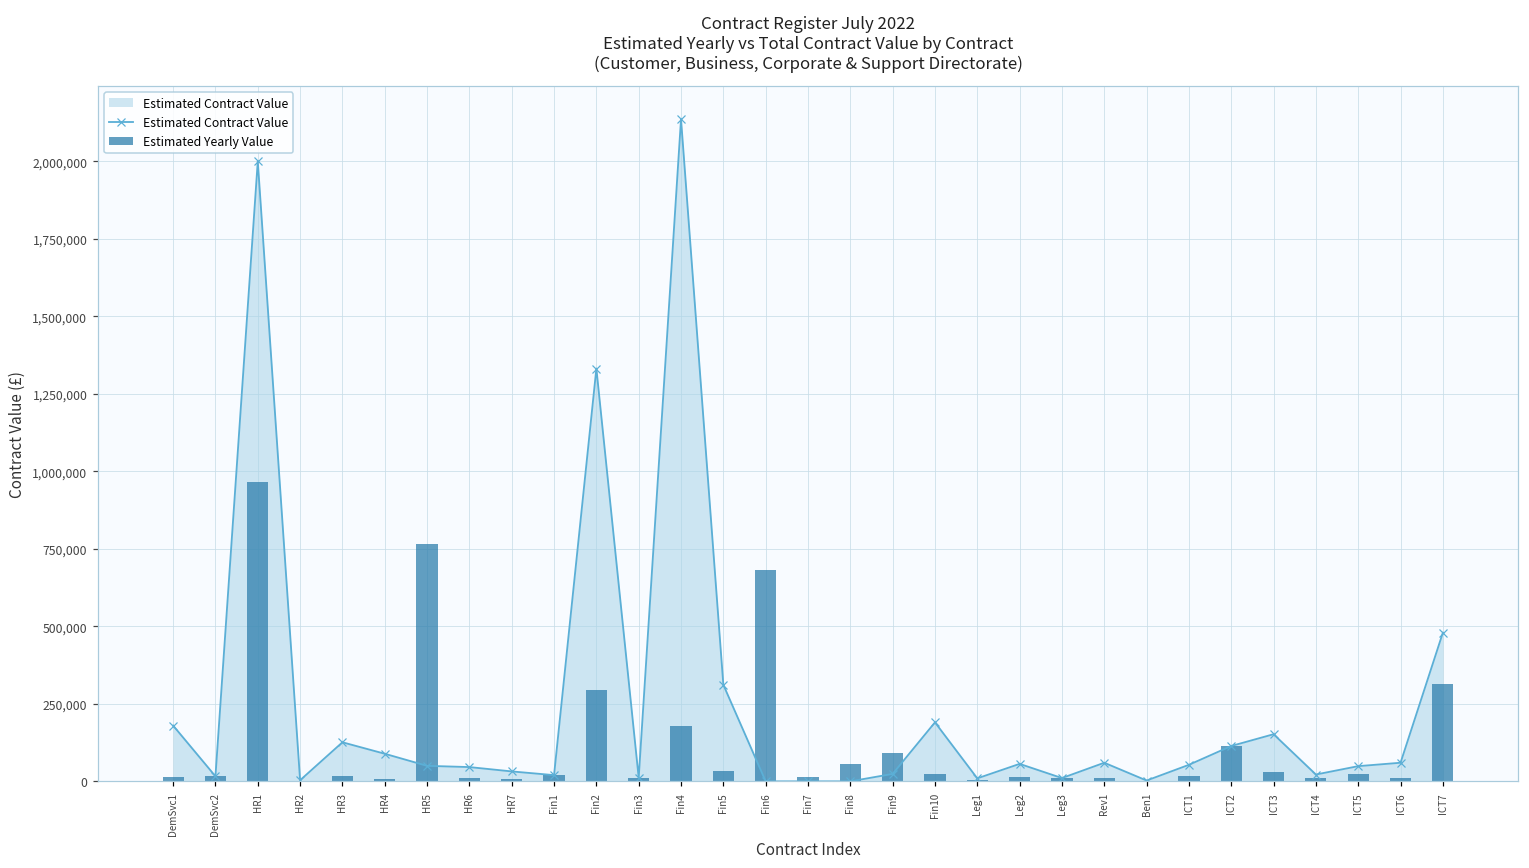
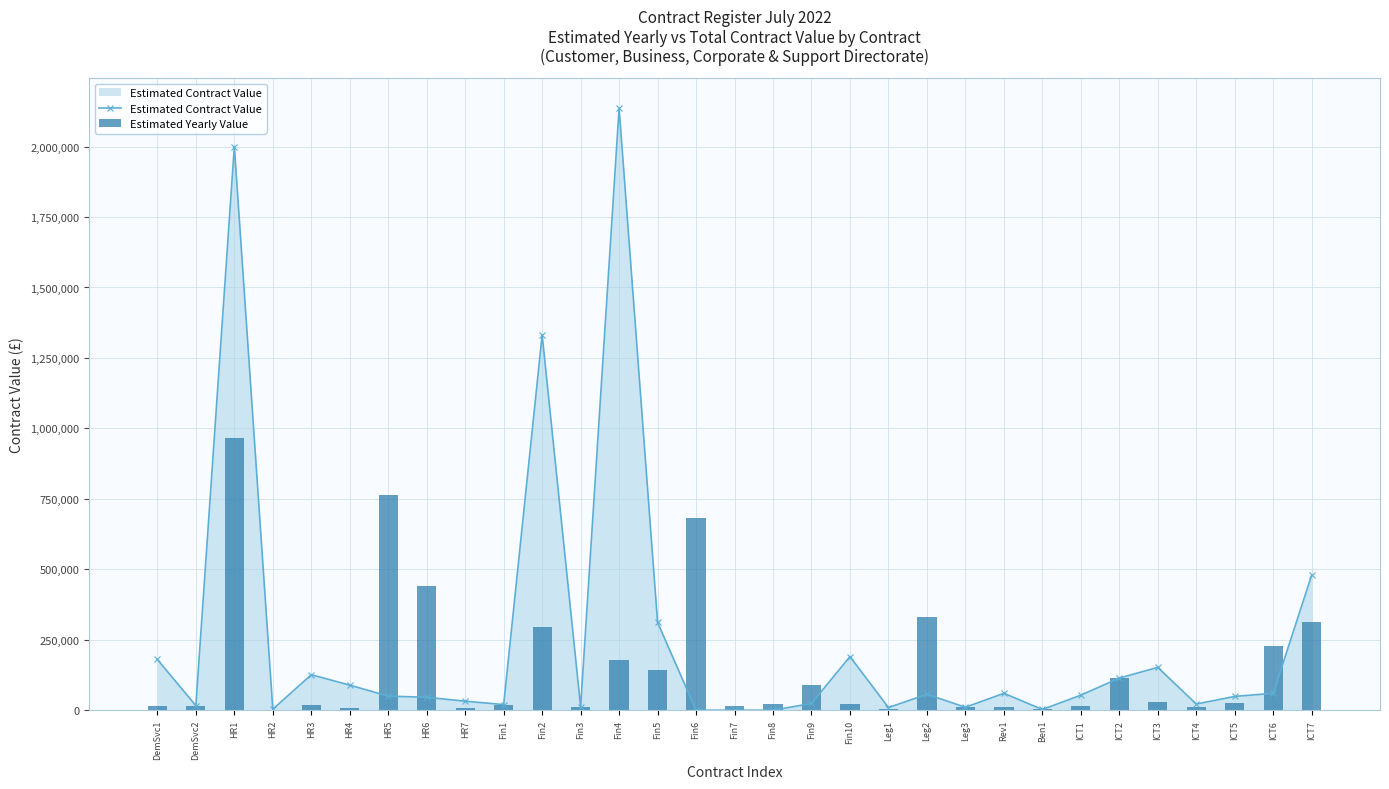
  {
    "Estimated Yearly Value": {
      "DemSvc1": "10,000",
      "DemSvc2": "20,000",
      "HR1": "960,000",
      "HR3": "20,000",
      "HR5": "760,000",
-     "HR6": "10,000",
+     "HR6": "440,000",
      "Fin1": "20,000",
      "Fin2": "290,000",
      "Fin3": "10,000",
      "Fin4": "180,000",
-     "Fin5": "30,000",
+     "Fin5": "140,000",
      "Fin6": "680,000",
      "Fin7": "10,000",
-     "Fin8": "60,000",
+     "Fin8": "20,000",
      "Fin9": "90,000",
      "Fin10": "20,000",
-     "Leg2": "10,000",
+     "Leg2": "330,000",
      "Leg3": "10,000",
      "Rev1": "10,000",
      "ICT1": "20,000",
      "ICT2": "110,000",
      "ICT3": "30,000",
      "ICT4": "10,000",
      "ICT5": "20,000",
-     "ICT6": "10,000",
+     "ICT6": "230,000",
      "ICT7": "310,000"
    }
  }
